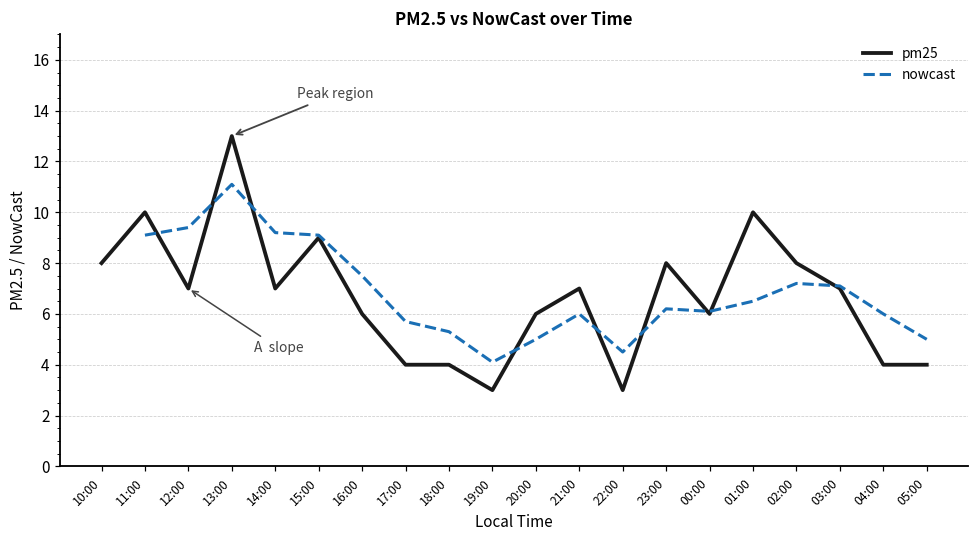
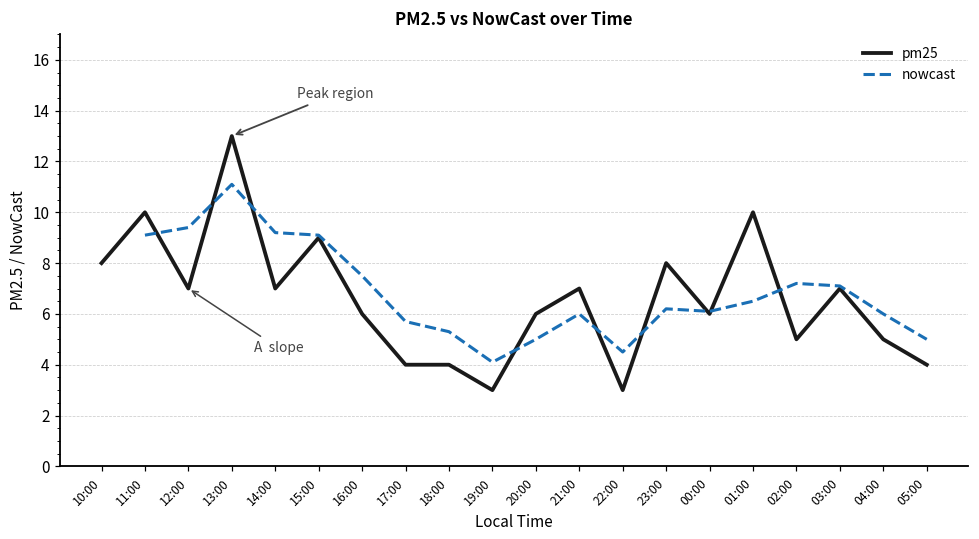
  {
    "pm25": {
      "10:00": 8,
      "11:00": 10,
      "12:00": 7,
      "13:00": 13,
      "14:00": 7,
      "16:00": 6,
      "17:00": 4,
      "18:00": 4,
      "19:00": 3,
      "20:00": 6,
      "21:00": 7,
      "22:00": 3,
      "23:00": 8,
      "01:00": 10,
-     "02:00": 8,
-     "04:00": 4,
+     "02:00": 5,
+     "04:00": 5,
      "05:00": 4
    },
    "nowcast": {
      "11:00": 9,
      "12:00": 9.4,
      "13:00": 11,
      "14:00": 9.2,
      "16:00": 7.5,
      "17:00": 5.7,
      "18:00": 5.3,
      "19:00": 4,
      "20:00": 5,
      "21:00": 6,
      "22:00": 4.5,
      "23:00": 6.2,
      "01:00": 6.5,
      "02:00": 7.2,
      "04:00": 6,
      "05:00": 5
    }
  }
